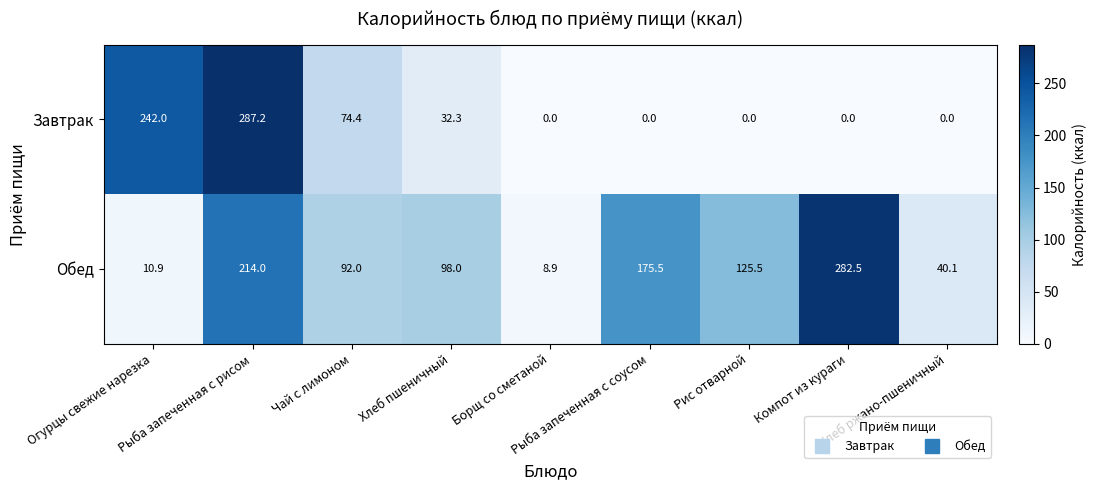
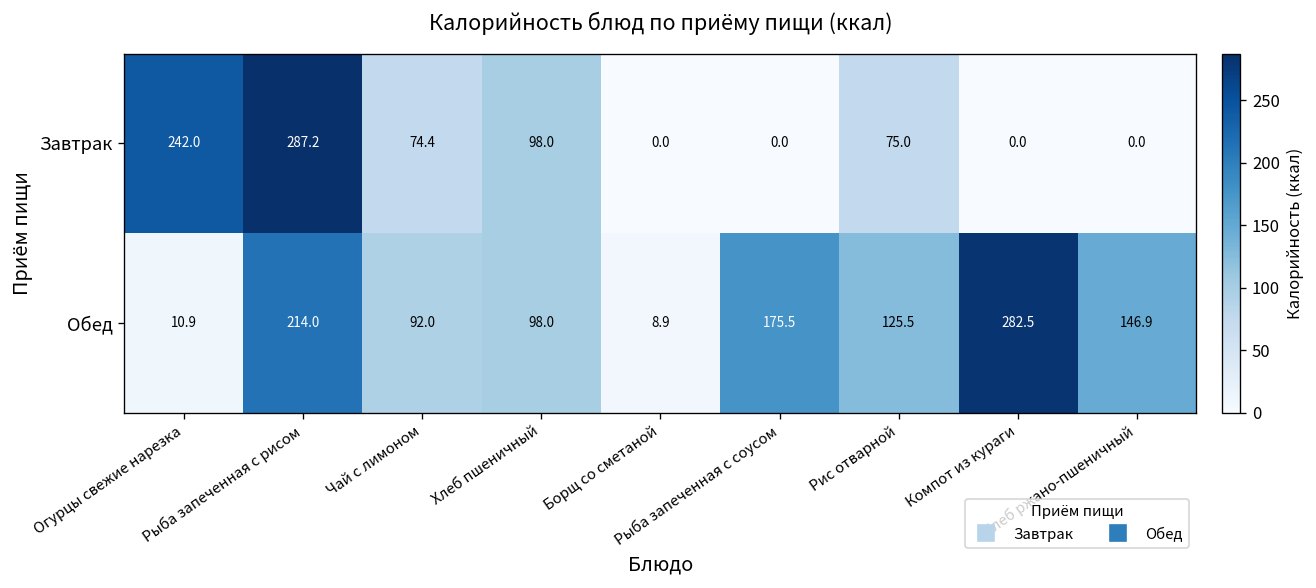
  {
    "Завтрак": {
      "Огурцы свежие нарезка": 242.0,
      "Рыба запеченная с рисом": 287.2,
      "Чай с лимоном": 74.4,
-     "Хлеб пшеничный": 32.3,
+     "Хлеб пшеничный": 98.0,
      "Борщ со сметаной": 0.0,
      "Рыба запеченная с соусом": 0.0,
-     "Рис отварной": 0.0,
+     "Рис отварной": 75.0,
      "Компот из кураги": 0.0,
      "Хлеб ржано-пшеничный": 0.0
    },
    "Обед": {
      "Огурцы свежие нарезка": 10.9,
      "Рыба запеченная с рисом": 214.0,
      "Чай с лимоном": 92.0,
      "Хлеб пшеничный": 98.0,
      "Борщ со сметаной": 8.9,
      "Рыба запеченная с соусом": 175.5,
      "Рис отварной": 125.5,
      "Компот из кураги": 282.5,
-     "Хлеб ржано-пшеничный": 40.1
+     "Хлеб ржано-пшеничный": 146.9
    }
  }
